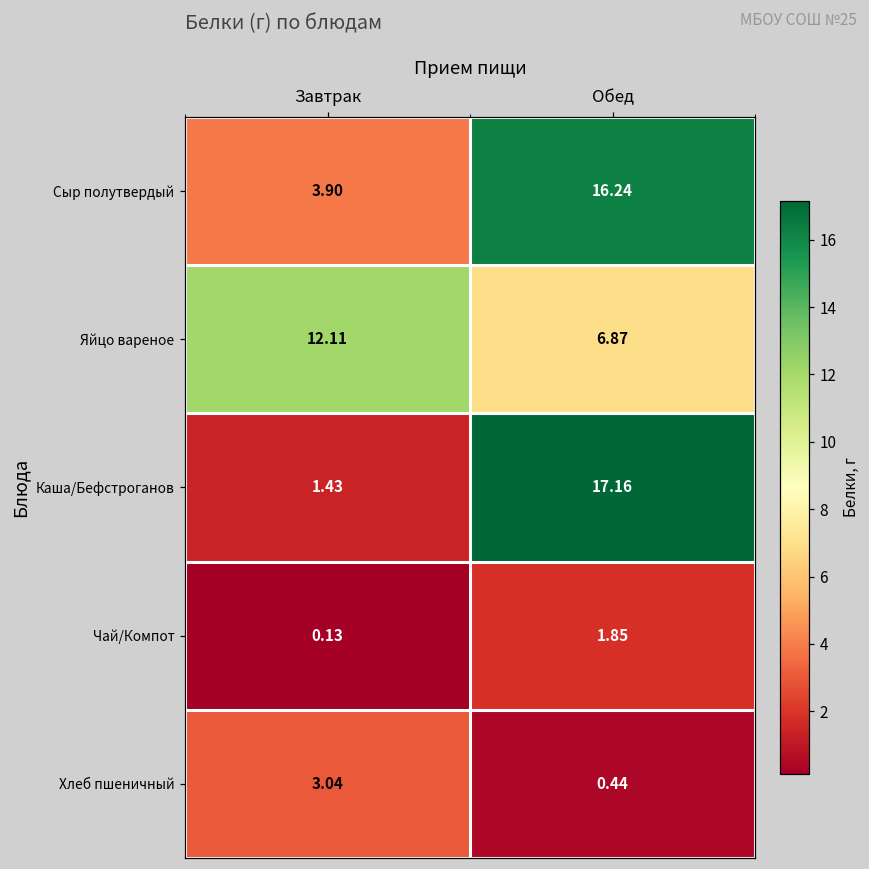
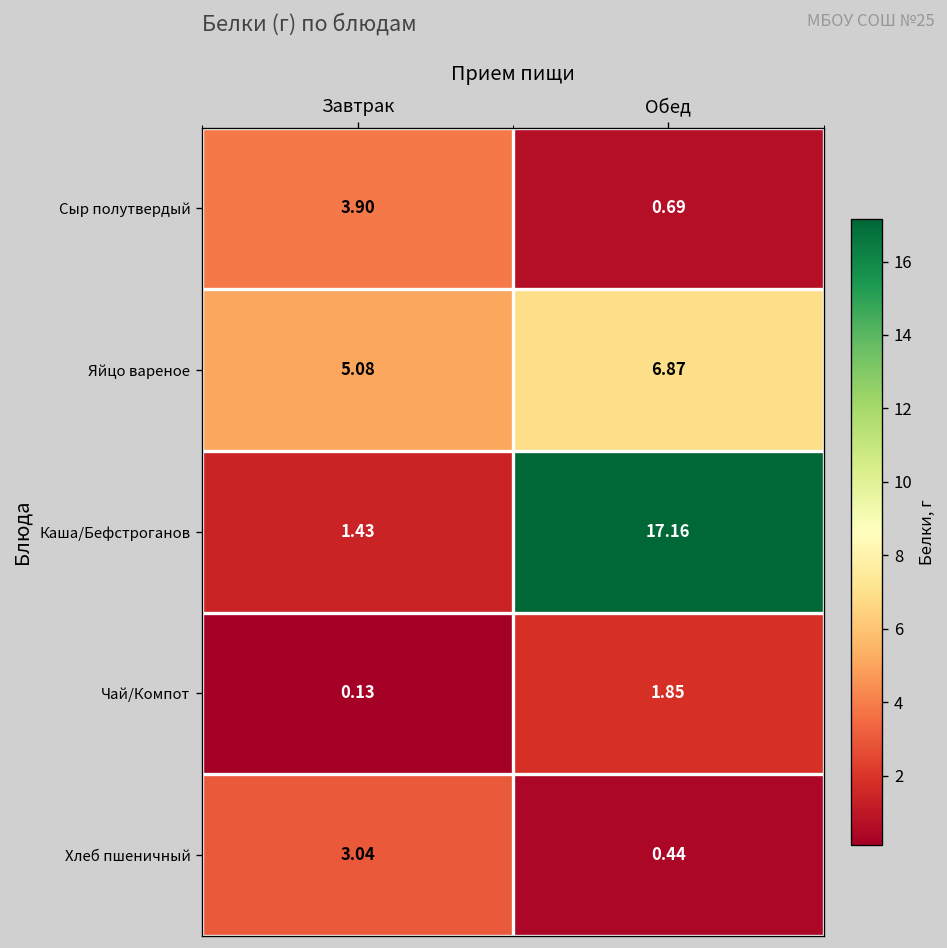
  {
    "Сыр полутвердый": {
      "Завтрак": 3.90,
-     "Обед": 16.24
+     "Обед": 0.69
    },
    "Яйцо вареное": {
-     "Завтрак": 12.11,
+     "Завтрак": 5.08,
      "Обед": 6.87
    },
    "Каша/Бефстроганов": {
      "Завтрак": 1.43,
      "Обед": 17.16
    },
    "Чай/Компот": {
      "Завтрак": 0.13,
      "Обед": 1.85
    },
    "Хлеб пшеничный": {
      "Завтрак": 3.04,
      "Обед": 0.44
    }
  }
